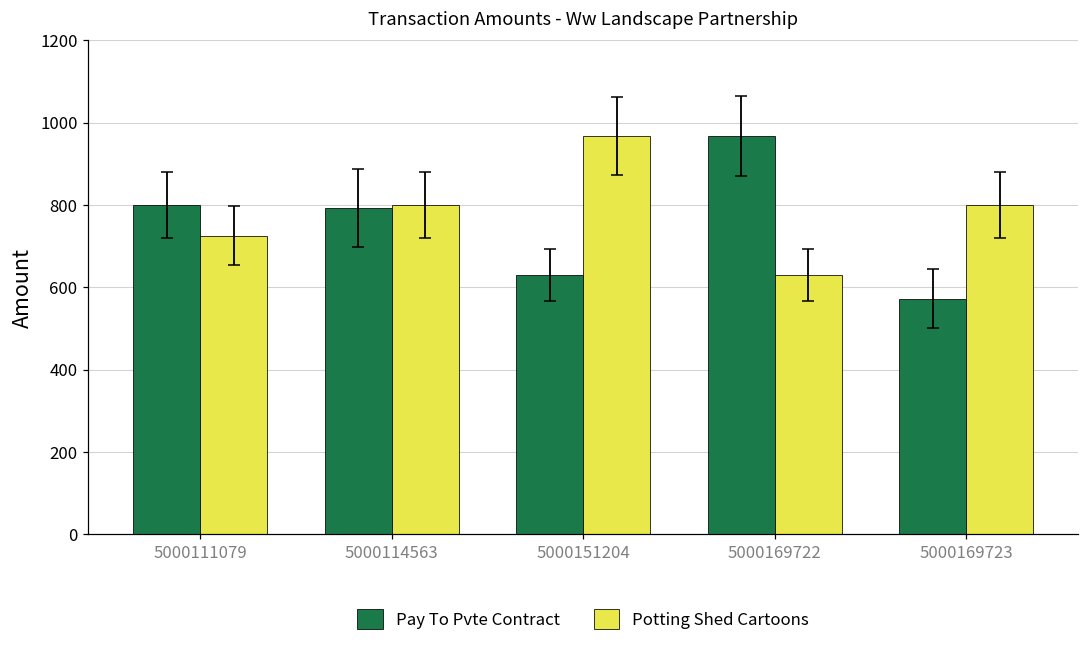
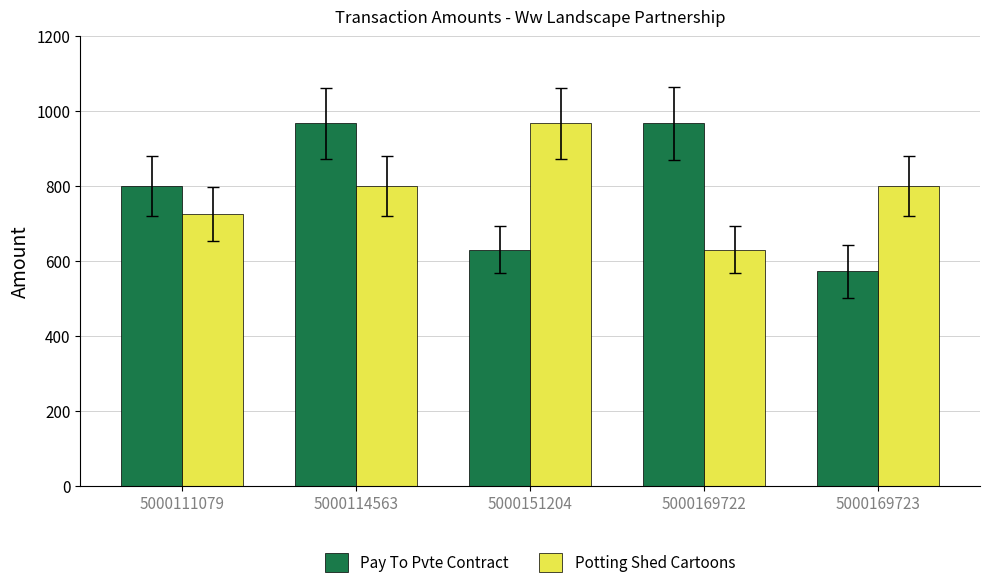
  {
    "Pay To Pvte Contract": {
      "5000111079": 800,
-     "5000114563": 790,
+     "5000114563": 970,
      "5000151204": 630,
      "5000169722": 970,
      "5000169723": 570
    },
    "Potting Shed Cartoons": {
      "5000111079": 730,
      "5000114563": 800,
      "5000151204": 970,
      "5000169722": 630,
      "5000169723": 800
    }
  }
